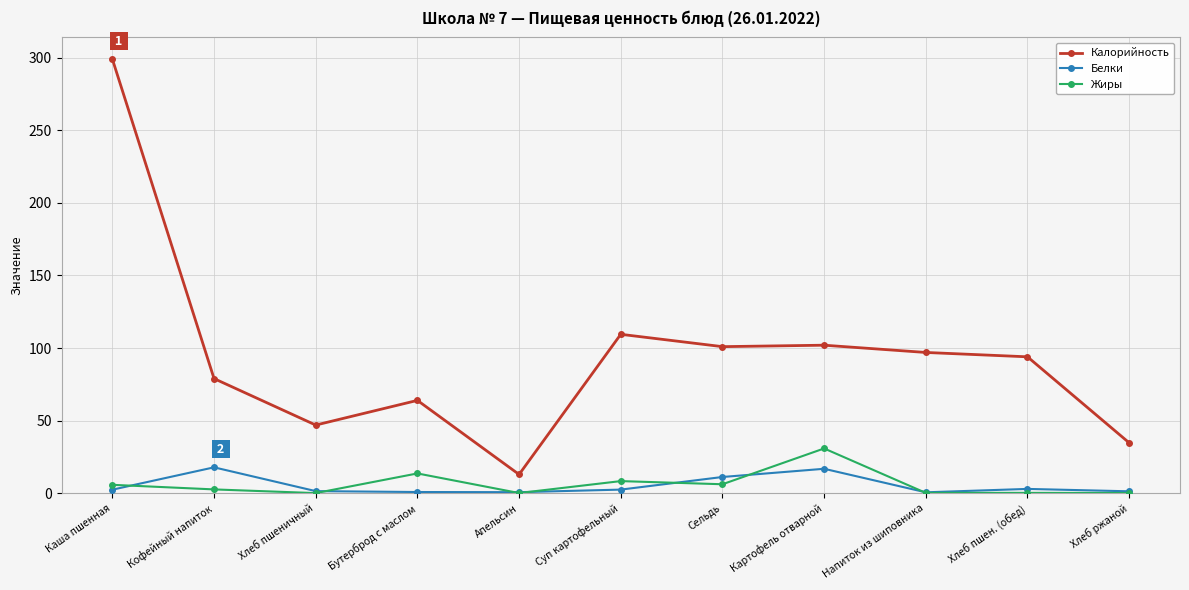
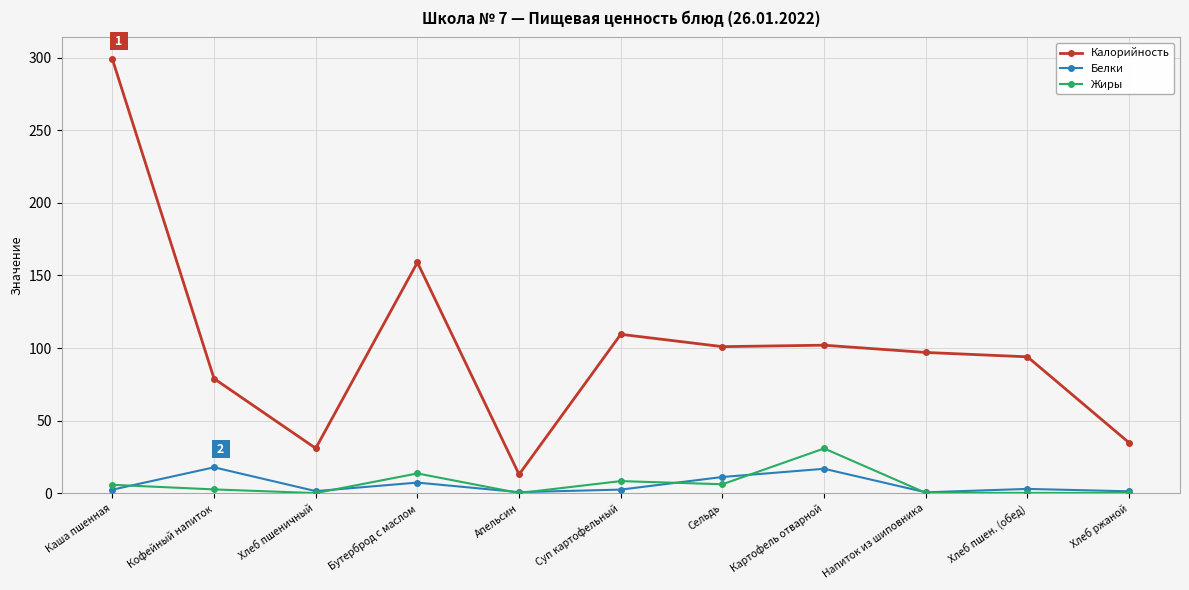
  {
    "Калорийность": {
      "Кофейный напиток": 79,
-     "Хлеб пшеничный": 47,
-     "Бутерброд с маслом": 64,
+     "Хлеб пшеничный": 31,
+     "Бутерброд с маслом": 159,
      "Апельсин": 13,
      "Суп картофельный": 110,
      "Сельдь": 101,
      "Картофель отварной": 102,
      "Напиток из шиповника": 97,
      "Хлеб пшен. (обед)": 94,
      "Хлеб ржаной": 35
    },
    "Белки": {
      "Каша пшенная": 3,
-     "Бутерброд с маслом": 1,
+     "Бутерброд с маслом": 7,
      "Суп картофельный": 3,
      "Сельдь": 11,
      "Картофель отварной": 17,
      "Хлеб пшен. (обед)": 3
    },
    "Жиры": {
      "Каша пшенная": 6,
      "Кофейный напиток": 3,
      "Бутерброд с маслом": 14,
      "Суп картофельный": 8,
      "Сельдь": 6,
      "Картофель отварной": 31,
      "Хлеб пшен. (обед)": 0
    }
  }
